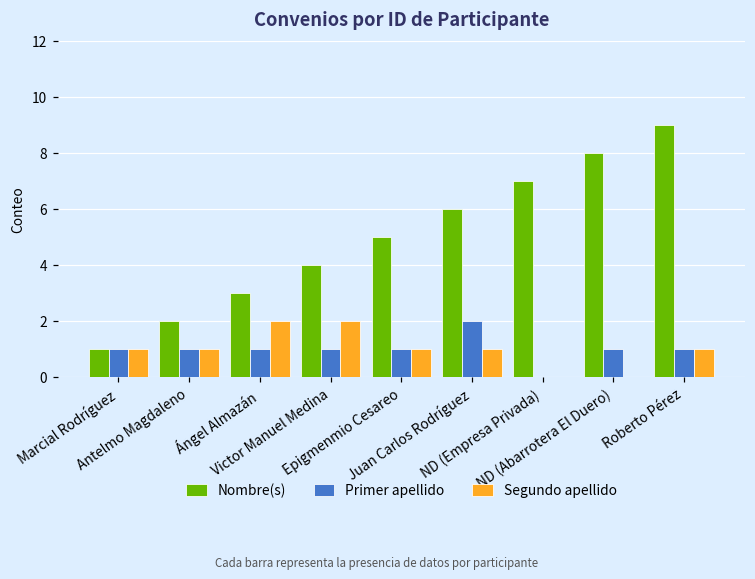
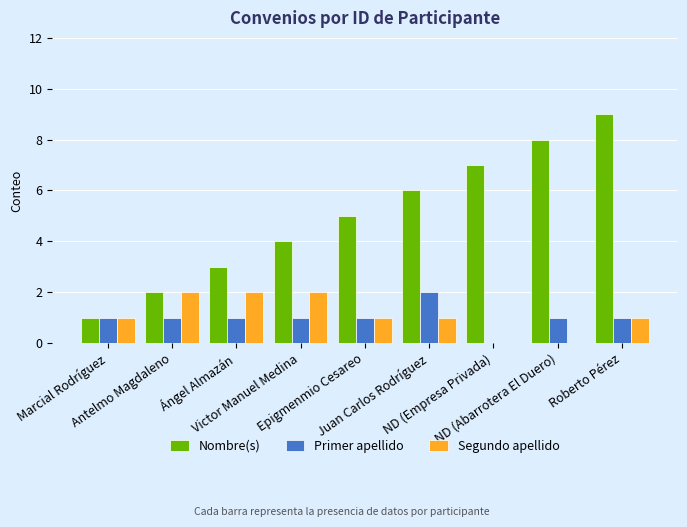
  {
    "Nombre(s)": {
      "Marcial Rodríguez": 1,
      "Antelmo Magdaleno": 2,
      "Ángel Almazán": 3,
      "Victor Manuel Medina": 4,
      "Epigmenmio Cesareo": 5,
      "Juan Carlos Rodríguez": 6,
      "ND (Empresa Privada)": 7,
      "ND (Abarrotera El Duero)": 8,
      "Roberto Pérez": 9
    },
    "Primer apellido": {
      "Marcial Rodríguez": 1,
      "Antelmo Magdaleno": 1,
      "Ángel Almazán": 1,
      "Victor Manuel Medina": 1,
      "Epigmenmio Cesareo": 1,
      "Juan Carlos Rodríguez": 2,
      "ND (Empresa Privada)": 0,
      "ND (Abarrotera El Duero)": 1,
      "Roberto Pérez": 1
    },
    "Segundo apellido": {
      "Marcial Rodríguez": 1,
-     "Antelmo Magdaleno": 1,
+     "Antelmo Magdaleno": 2,
      "Ángel Almazán": 2,
      "Victor Manuel Medina": 2,
      "Epigmenmio Cesareo": 1,
      "Juan Carlos Rodríguez": 1,
      "ND (Empresa Privada)": 0,
      "ND (Abarrotera El Duero)": 0,
      "Roberto Pérez": 1
    }
  }
